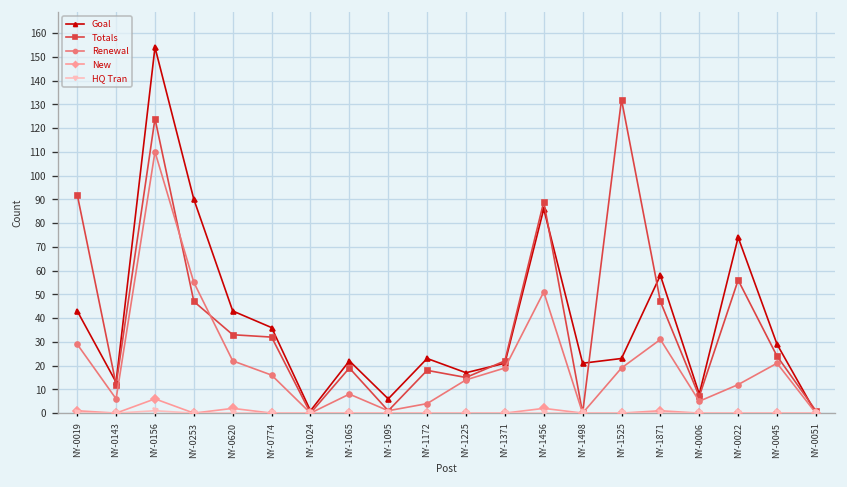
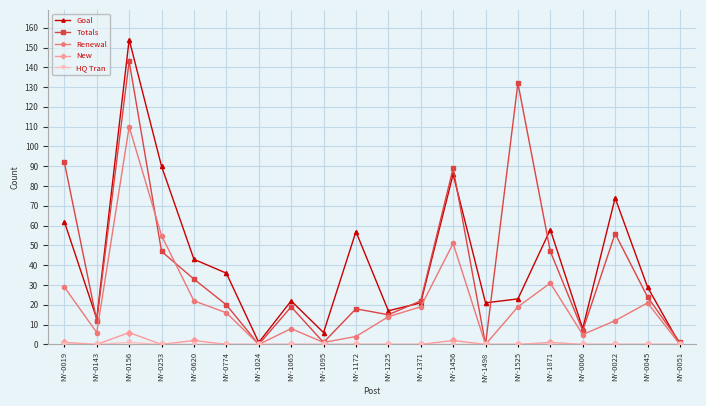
  {
    "Goal": {
-     "NY-0019": 43,
+     "NY-0019": 62,
      "NY-0156": 154,
      "NY-0253": 90,
      "NY-0620": 43,
      "NY-0774": 36,
      "NY-1065": 22,
      "NY-1095": 6,
-     "NY-1172": 23,
+     "NY-1172": 57,
      "NY-1225": 17,
      "NY-1456": 86,
      "NY-1498": 21,
      "NY-1525": 23,
      "NY-1871": 58,
      "NY-0022": 74,
      "NY-0045": 29
    },
    "Totals": {
      "NY-0019": 92,
-     "NY-0156": 124,
+     "NY-0156": 143,
      "NY-0253": 47,
      "NY-0620": 33,
-     "NY-0774": 32,
+     "NY-0774": 20,
      "NY-1065": 19,
      "NY-1172": 18,
      "NY-1456": 89,
      "NY-1525": 132,
      "NY-1871": 47,
      "NY-0022": 56,
      "NY-0045": 24
    }
  }
